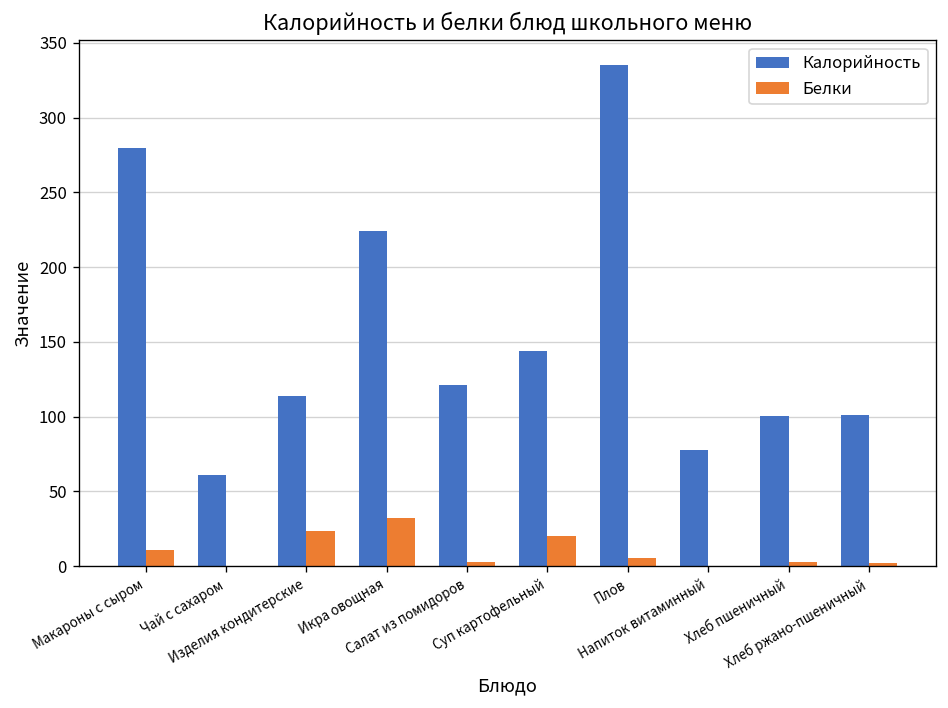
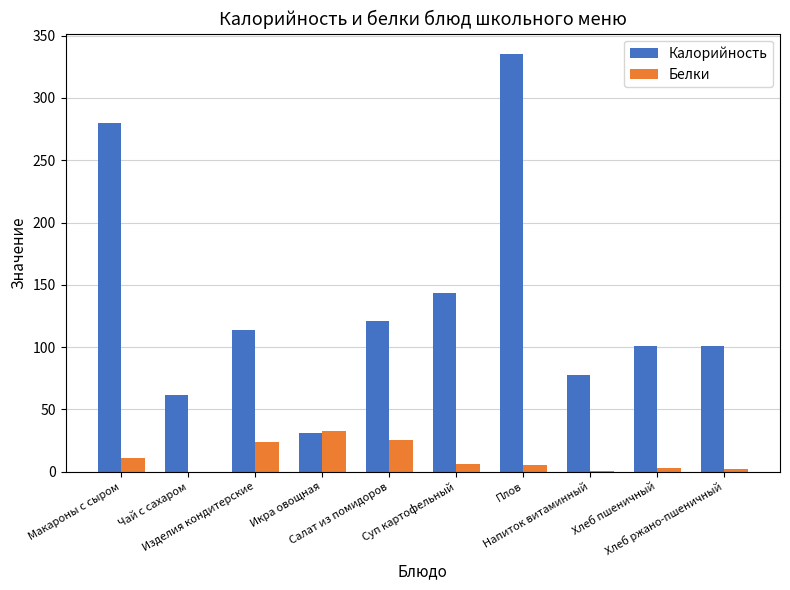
  {
    "Калорийность": {
      "Макароны с сыром": 280,
      "Чай с сахаром": 61,
      "Изделия кондитерские": 114,
-     "Икра овощная": 224,
+     "Икра овощная": 31,
      "Салат из помидоров": 121,
      "Суп картофельный": 144,
      "Плов": 335,
      "Напиток витаминный": 78,
      "Хлеб пшеничный": 101,
      "Хлеб ржано-пшеничный": 101
    },
    "Белки": {
      "Макароны с сыром": 11,
      "Изделия кондитерские": 24,
      "Икра овощная": 32,
-     "Салат из помидоров": 3,
-     "Суп картофельный": 20,
+     "Салат из помидоров": 25,
+     "Суп картофельный": 7,
      "Плов": 6,
      "Хлеб пшеничный": 3,
      "Хлеб ржано-пшеничный": 2
    }
  }
